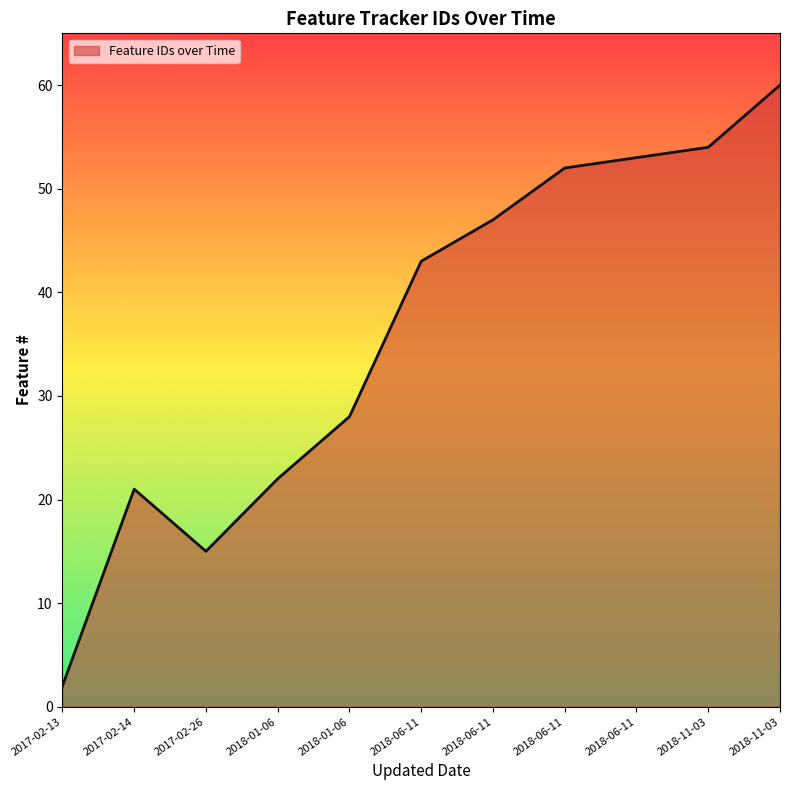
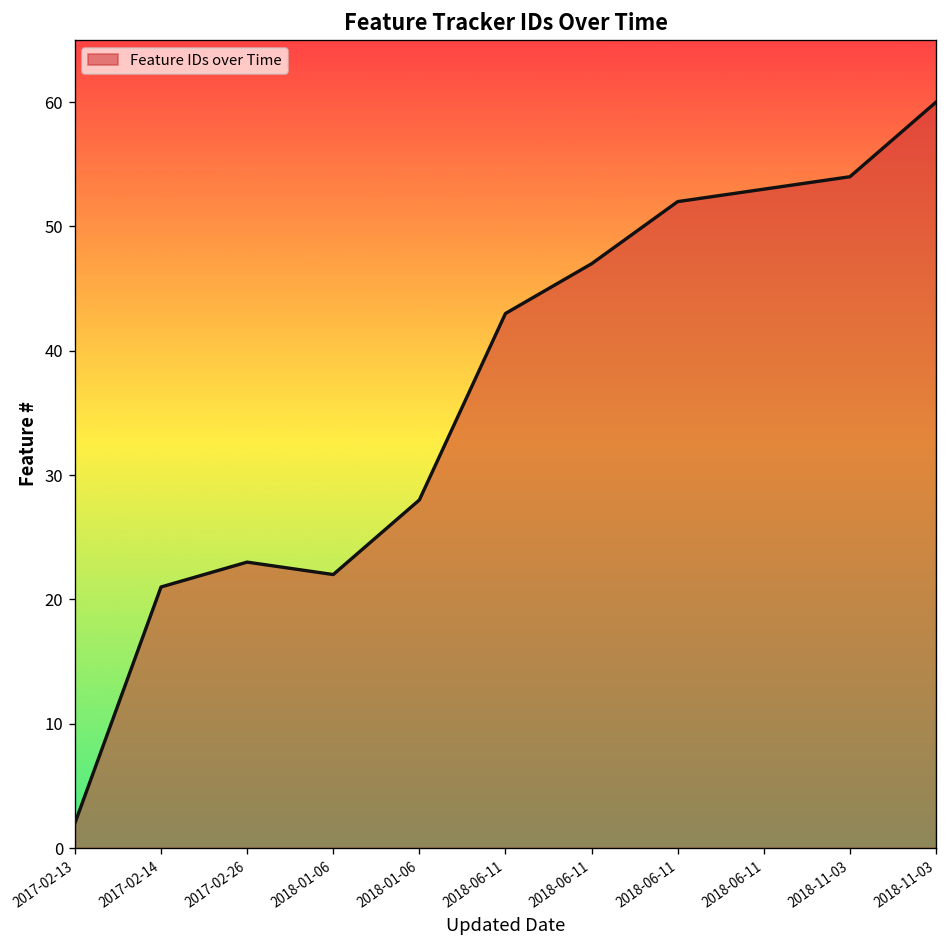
  {
    "2017-02-13": 2,
    "2017-02-14": 21,
-   "2017-02-26": 15
+   "2017-02-26": 23
  }
